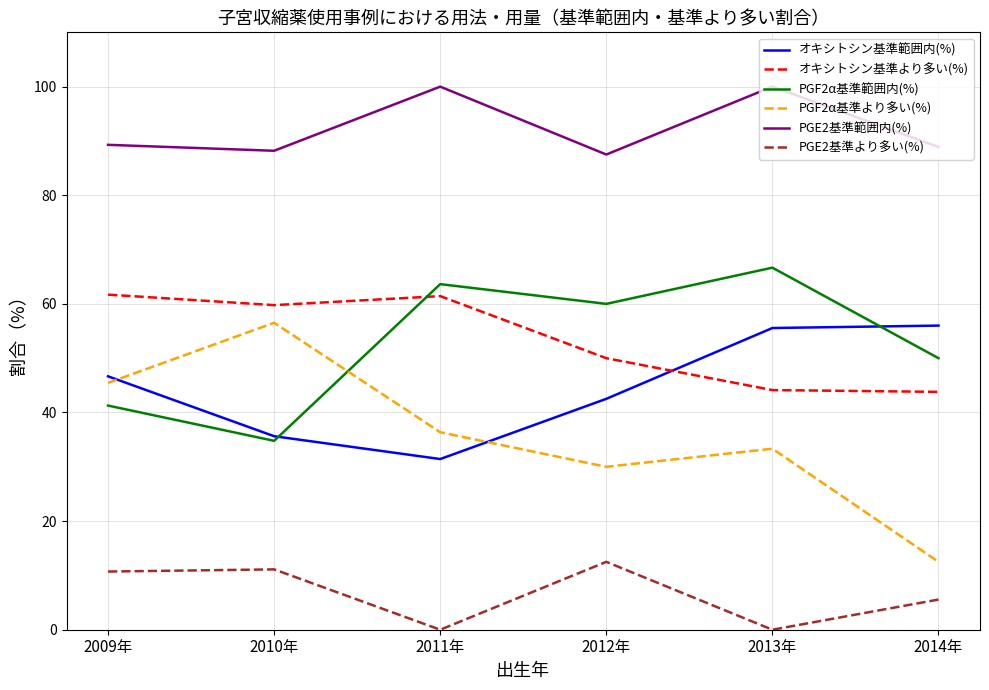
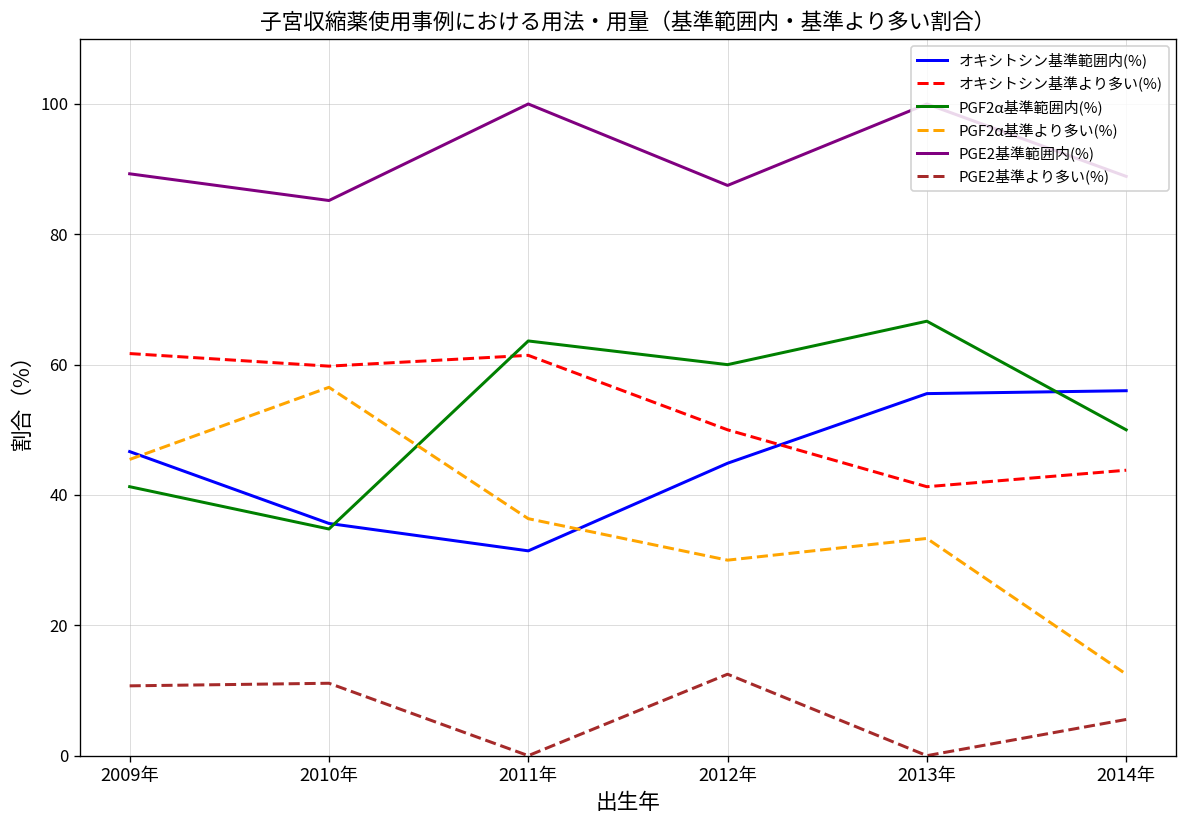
  {
    "オキシトシン基準範囲内(%)": {
      "2009年": 47,
      "2010年": 36,
      "2011年": 31,
-     "2012年": 43,
+     "2012年": 45,
      "2013年": 56,
      "2014年": 56
    },
    "オキシトシン基準より多い(%)": {
      "2009年": 62,
      "2010年": 60,
      "2011年": 61,
      "2012年": 50,
-     "2013年": 44,
+     "2013年": 41,
      "2014年": 44
    },
    "PGF2α基準範囲内(%)": {
      "2009年": 41,
      "2010年": 35,
      "2011年": 64,
      "2012年": 60,
      "2013年": 67,
      "2014年": 50
    },
    "PGF2α基準より多い(%)": {
      "2009年": 45,
      "2010年": 57,
      "2011年": 36,
      "2012年": 30,
      "2013年": 33,
      "2014年": 13
    },
    "PGE2基準範囲内(%)": {
      "2009年": 89,
-     "2010年": 88,
+     "2010年": 85,
      "2011年": 100,
      "2012年": 88
    },
    "PGE2基準より多い(%)": {
      "2009年": 11,
      "2010年": 11,
      "2011年": 0,
      "2012年": 13,
      "2013年": 0,
      "2014年": 6
    }
  }
